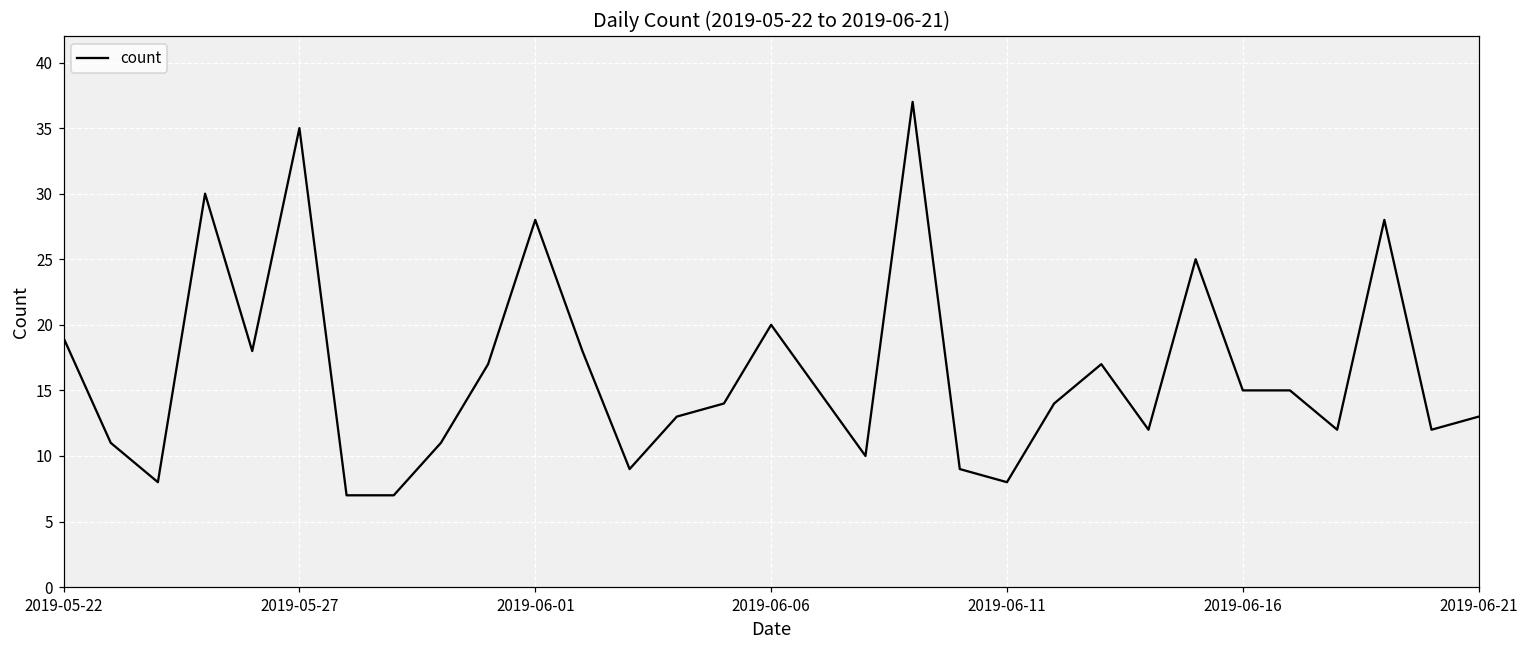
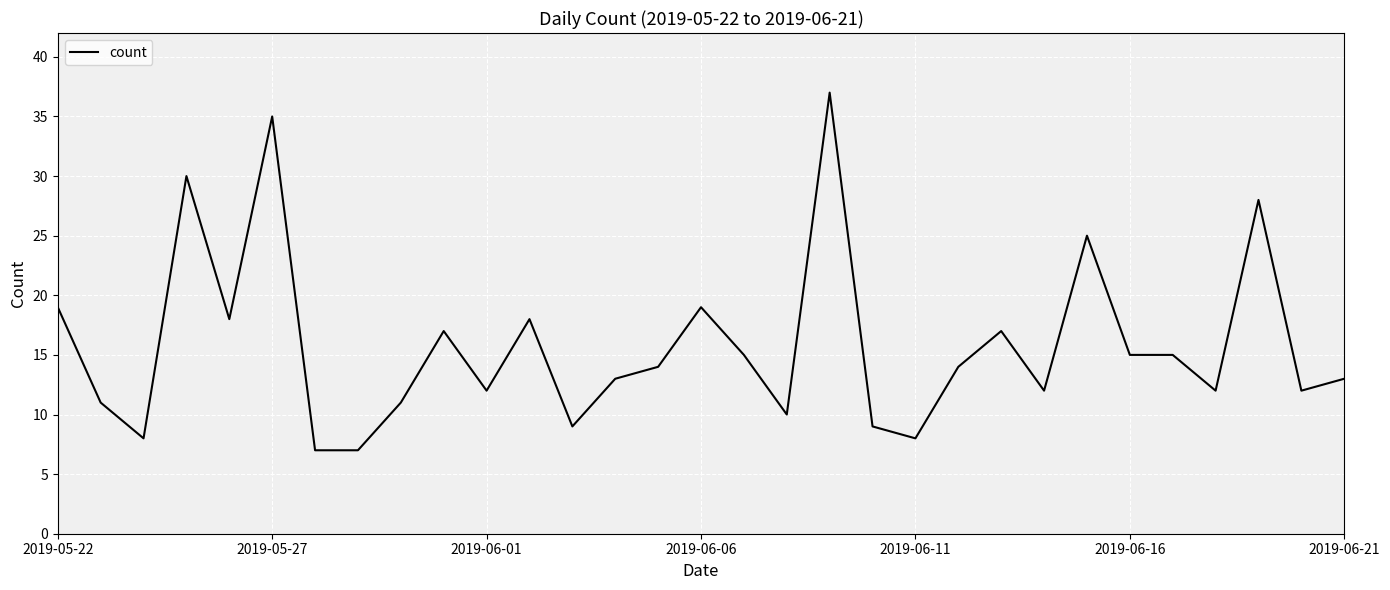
  {
    "2019-05-22": 19,
    "2019-05-27": 35,
-   "2019-06-01": 28,
-   "2019-06-06": 20,
+   "2019-06-01": 12,
+   "2019-06-06": 19,
    "2019-06-11": 8,
    "2019-06-16": 15,
    "2019-06-21": 13
  }
